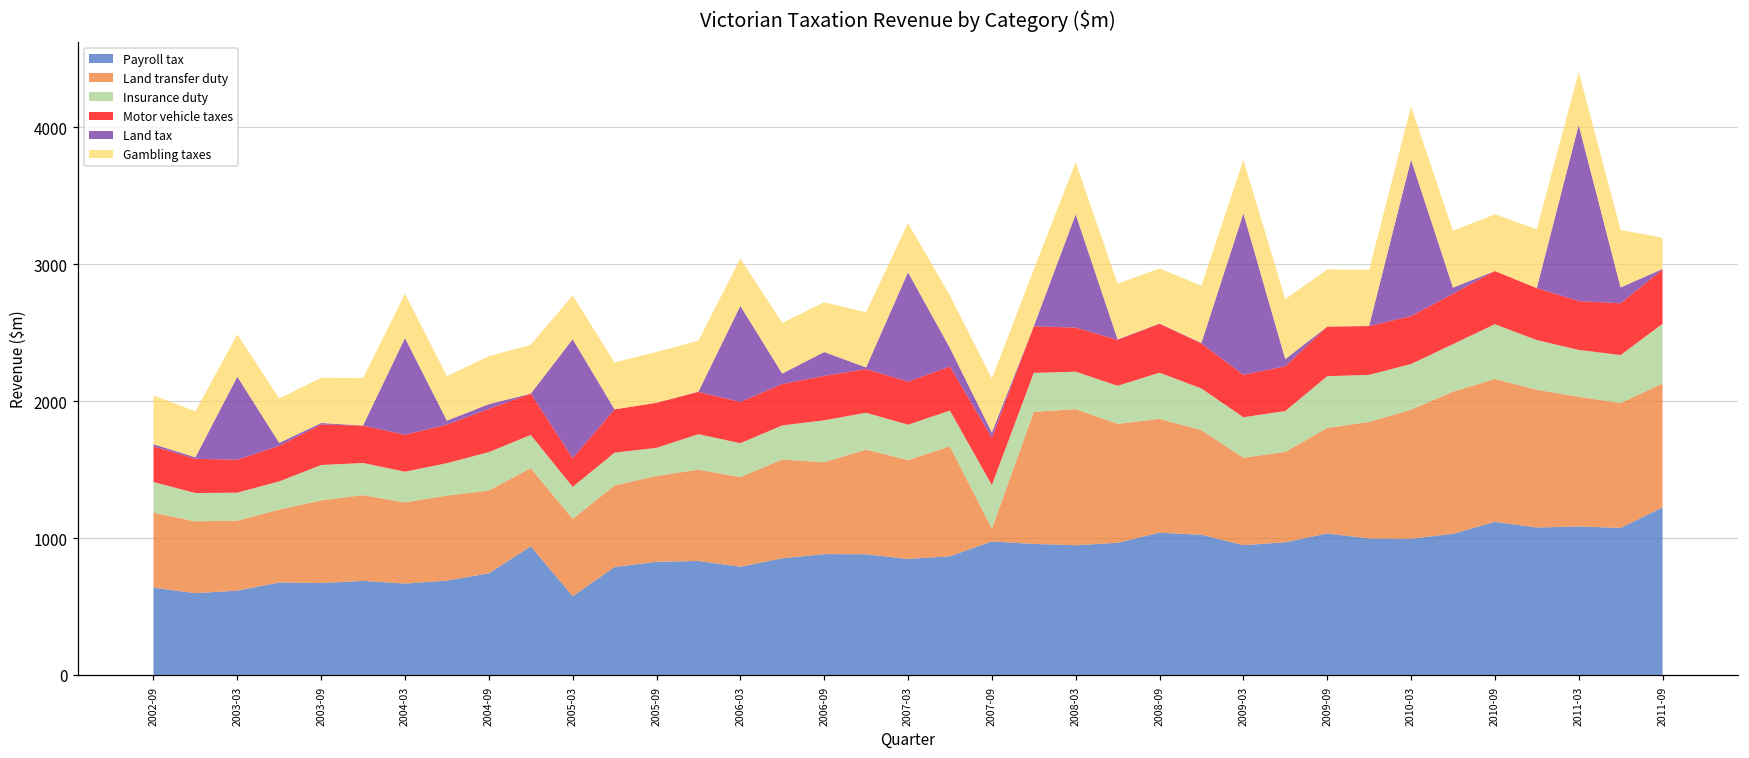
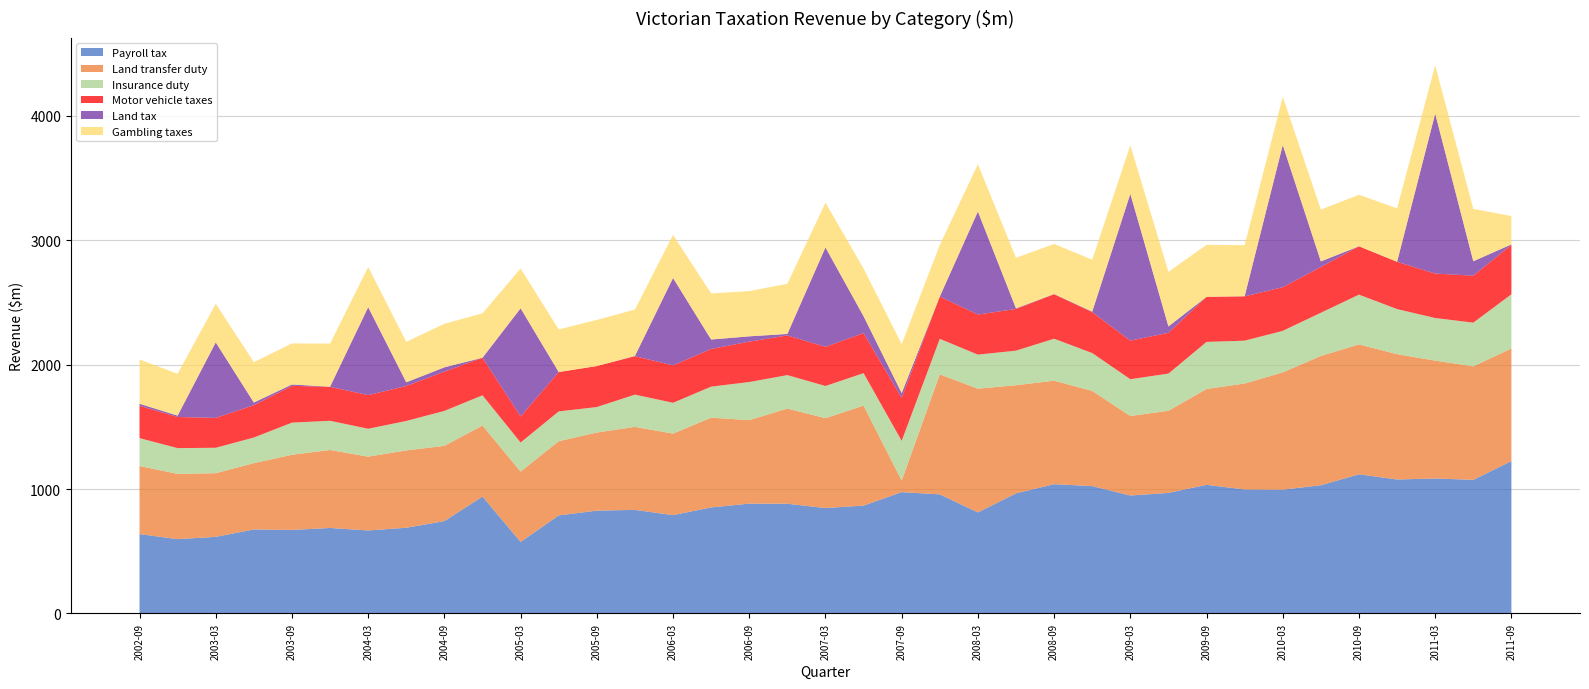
  {
    "Payroll tax": {
      "2002-09": 640,
      "2003-03": 620,
      "2003-09": 670,
      "2004-03": 670,
      "2004-09": 740,
      "2005-03": 580,
      "2005-09": 830,
      "2006-03": 790,
      "2006-09": 880,
      "2007-03": 850,
      "2007-09": 980,
-     "2008-03": 950,
+     "2008-03": 810,
      "2008-09": 1040,
      "2009-03": 950,
      "2009-09": 1030,
      "2010-03": 990,
      "2010-09": 1120,
      "2011-03": 1080,
      "2011-09": 1220
    },
    "Land transfer duty": {
      "2002-09": 550,
      "2003-03": 510,
      "2003-09": 600,
      "2004-03": 590,
      "2004-09": 600,
      "2005-03": 570,
      "2005-09": 630,
      "2006-03": 660,
      "2006-09": 670,
      "2007-03": 720,
      "2007-09": 90,
      "2008-03": 990,
      "2008-09": 830,
      "2009-03": 640,
      "2009-09": 770,
      "2010-03": 940,
      "2010-09": 1040,
      "2011-03": 950,
      "2011-09": 910
    },
    "Insurance duty": {
      "2002-09": 220,
      "2003-03": 200,
      "2003-09": 260,
      "2004-03": 220,
      "2004-09": 280,
      "2005-03": 230,
      "2005-09": 210,
      "2006-03": 250,
      "2006-09": 310,
      "2007-03": 260,
      "2007-09": 320,
      "2008-03": 270,
      "2008-09": 340,
      "2009-03": 300,
      "2009-09": 380,
      "2010-03": 330,
      "2010-09": 400,
      "2011-03": 340,
      "2011-09": 440
    },
    "Motor vehicle taxes": {
      "2003-03": 240,
      "2004-03": 270,
      "2004-09": 320,
      "2005-03": 210,
      "2006-03": 300,
      "2006-09": 320,
      "2007-03": 310,
      "2007-09": 350,
      "2008-03": 320,
      "2009-03": 310,
      "2010-03": 350,
      "2011-03": 360
    },
    "Land tax": {
      "2003-03": 610,
      "2004-03": 710,
      "2004-09": 30,
      "2005-03": 870,
      "2006-03": 700,
-     "2006-09": 170,
+     "2006-09": 40,
      "2007-03": 800,
      "2007-09": 40,
      "2008-03": 830,
      "2009-03": 1180,
      "2010-03": 1140,
      "2011-03": 1290
    },
    "Gambling taxes": {
      "2002-09": 360,
      "2003-03": 310,
      "2003-09": 330,
      "2004-03": 320,
      "2004-09": 350,
      "2005-03": 320,
      "2005-09": 370,
      "2006-03": 350,
      "2006-09": 360,
      "2007-03": 360,
      "2007-09": 390,
      "2008-03": 380,
      "2008-09": 400,
      "2009-03": 390,
      "2009-09": 420,
      "2010-03": 390,
      "2010-09": 410,
      "2011-03": 390,
      "2011-09": 230
    }
  }
